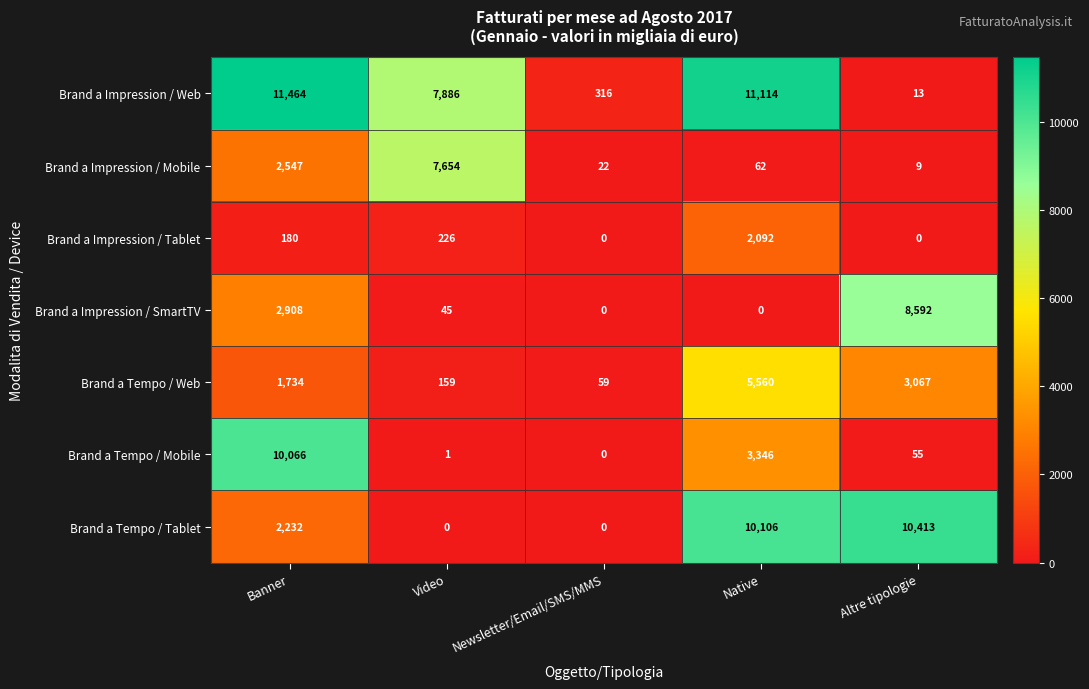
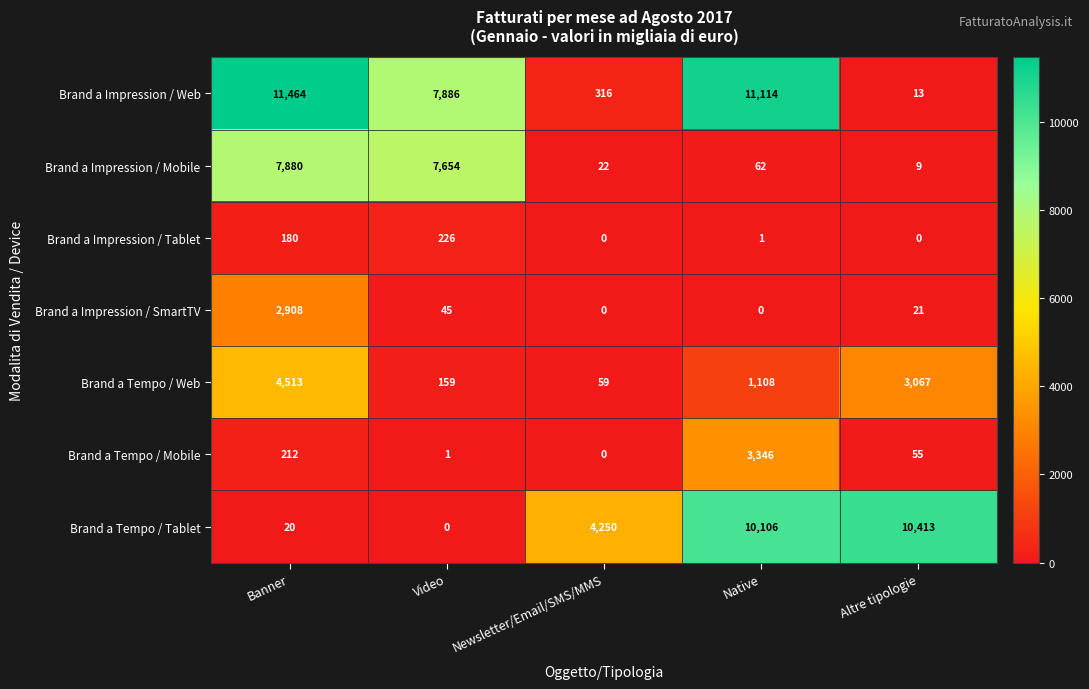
  {
    "Brand a Impression / Web": {
      "Banner": "11,464",
      "Video": "7,886",
      "Newsletter/Email/SMS/MMS": "316",
      "Native": "11,114",
      "Altre tipologie": "13"
    },
    "Brand a Impression / Mobile": {
-     "Banner": "2,547",
+     "Banner": "7,880",
      "Video": "7,654",
      "Newsletter/Email/SMS/MMS": "22",
      "Native": "62",
      "Altre tipologie": "9"
    },
    "Brand a Impression / Tablet": {
      "Banner": "180",
      "Video": "226",
      "Newsletter/Email/SMS/MMS": "0",
-     "Native": "2,092",
+     "Native": "1",
      "Altre tipologie": "0"
    },
    "Brand a Impression / SmartTV": {
      "Banner": "2,908",
      "Video": "45",
      "Newsletter/Email/SMS/MMS": "0",
      "Native": "0",
-     "Altre tipologie": "8,592"
+     "Altre tipologie": "21"
    },
    "Brand a Tempo / Web": {
-     "Banner": "1,734",
+     "Banner": "4,513",
      "Video": "159",
      "Newsletter/Email/SMS/MMS": "59",
-     "Native": "5,560",
+     "Native": "1,108",
      "Altre tipologie": "3,067"
    },
    "Brand a Tempo / Mobile": {
-     "Banner": "10,066",
+     "Banner": "212",
      "Video": "1",
      "Newsletter/Email/SMS/MMS": "0",
      "Native": "3,346",
      "Altre tipologie": "55"
    },
    "Brand a Tempo / Tablet": {
-     "Banner": "2,232",
+     "Banner": "20",
      "Video": "0",
-     "Newsletter/Email/SMS/MMS": "0",
+     "Newsletter/Email/SMS/MMS": "4,250",
      "Native": "10,106",
      "Altre tipologie": "10,413"
    }
  }
